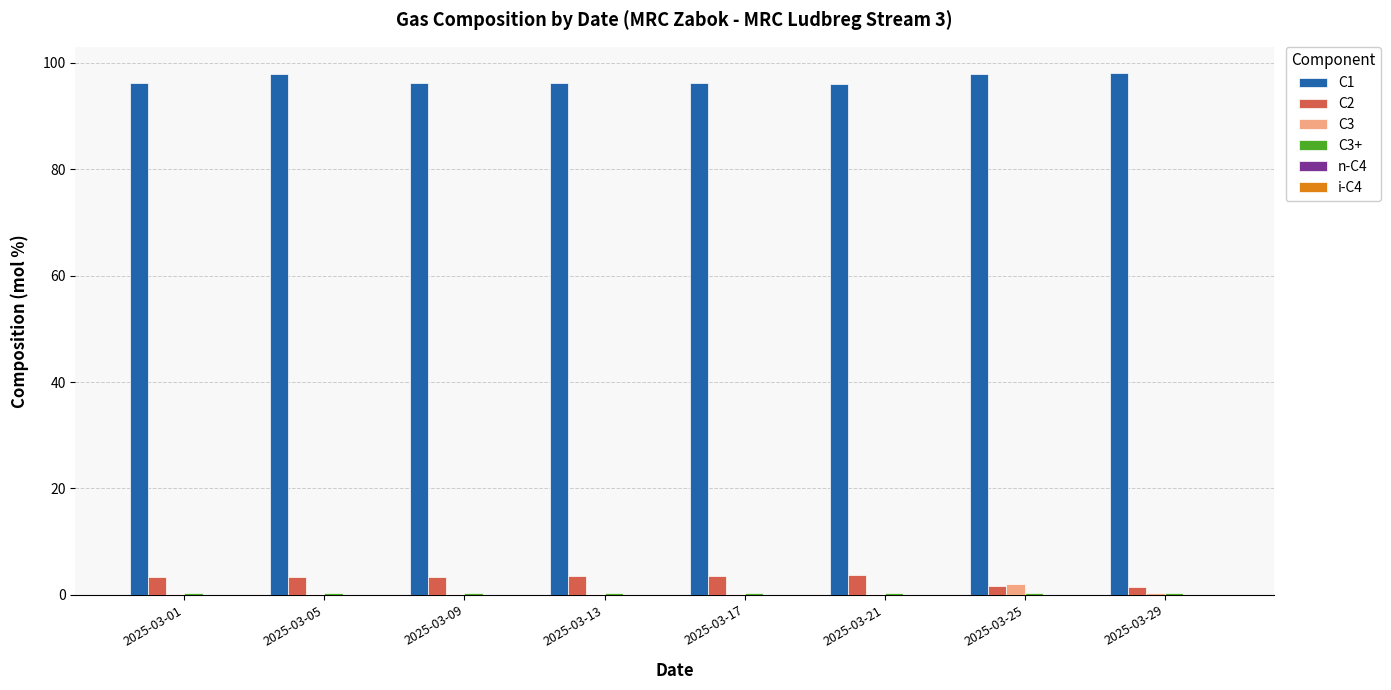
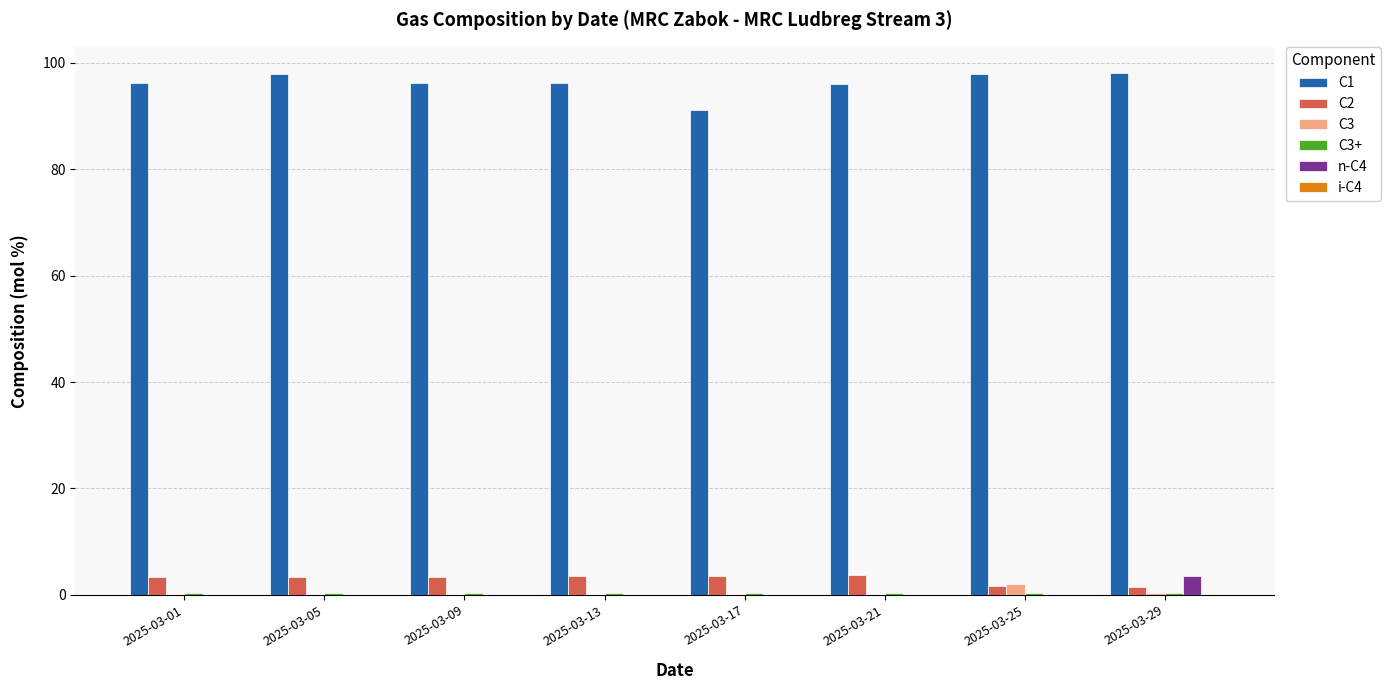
  {
    "C1": {
      "2025-03-01": 96,
      "2025-03-05": 98,
      "2025-03-09": 96,
      "2025-03-13": 96,
-     "2025-03-17": 96,
+     "2025-03-17": 91,
      "2025-03-21": 96,
      "2025-03-25": 98,
      "2025-03-29": 98
    },
    "C2": {
      "2025-03-01": 3,
      "2025-03-05": 3,
      "2025-03-09": 3,
      "2025-03-13": 4,
      "2025-03-17": 4,
      "2025-03-21": 4,
      "2025-03-25": 2,
      "2025-03-29": 2
    },
    "C3": {
      "2025-03-25": 2
    },
    "n-C4": {
-     "2025-03-29": 0
+     "2025-03-29": 3
    }
  }
